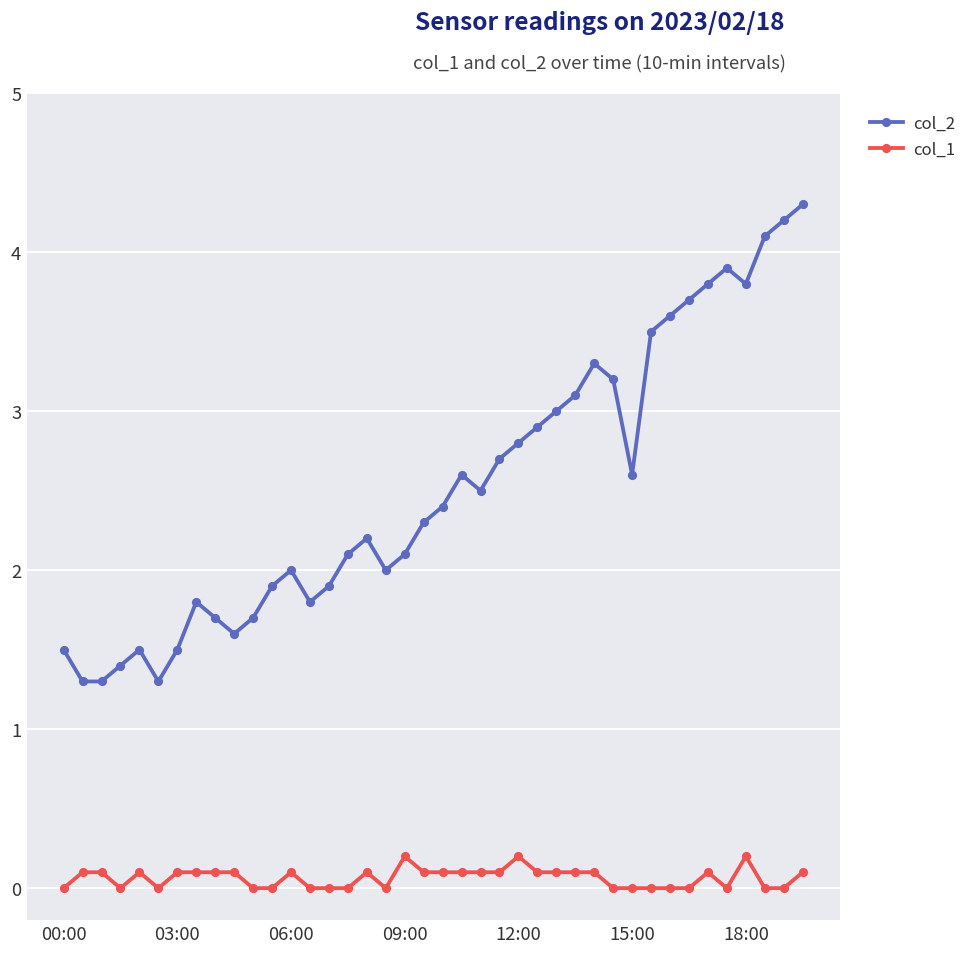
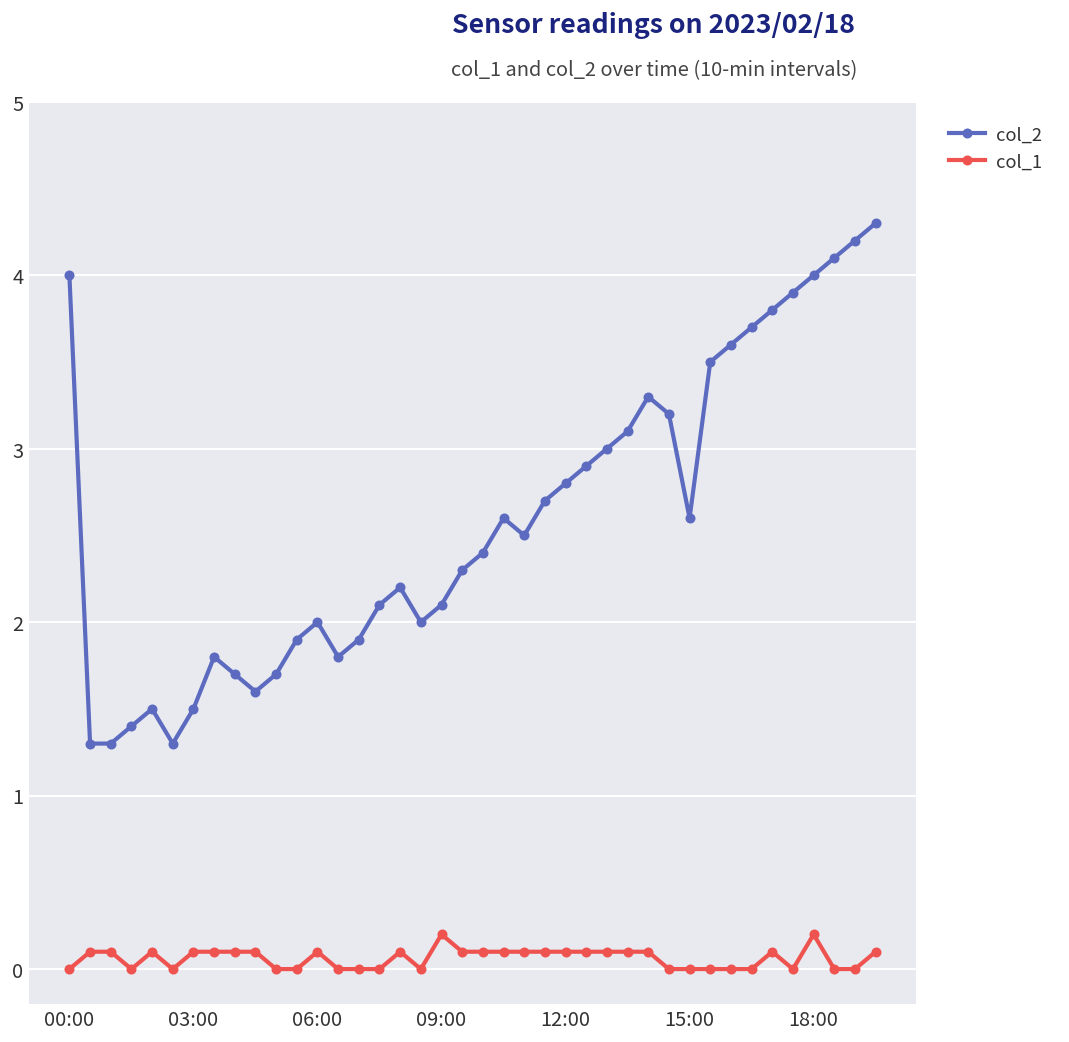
  {
    "col_2": {
-     "00:00": 1.5,
+     "00:00": 4.0,
      "03:00": 1.5,
      "06:00": 2.0,
      "09:00": 2.1,
      "12:00": 2.8,
      "15:00": 2.6,
-     "18:00": 3.8
+     "18:00": 4.0
    },
    "col_1": {
      "00:00": 0.0,
      "03:00": 0.1,
      "06:00": 0.1,
      "09:00": 0.2,
-     "12:00": 0.2,
+     "12:00": 0.1,
      "15:00": 0.0,
      "18:00": 0.2
    }
  }
